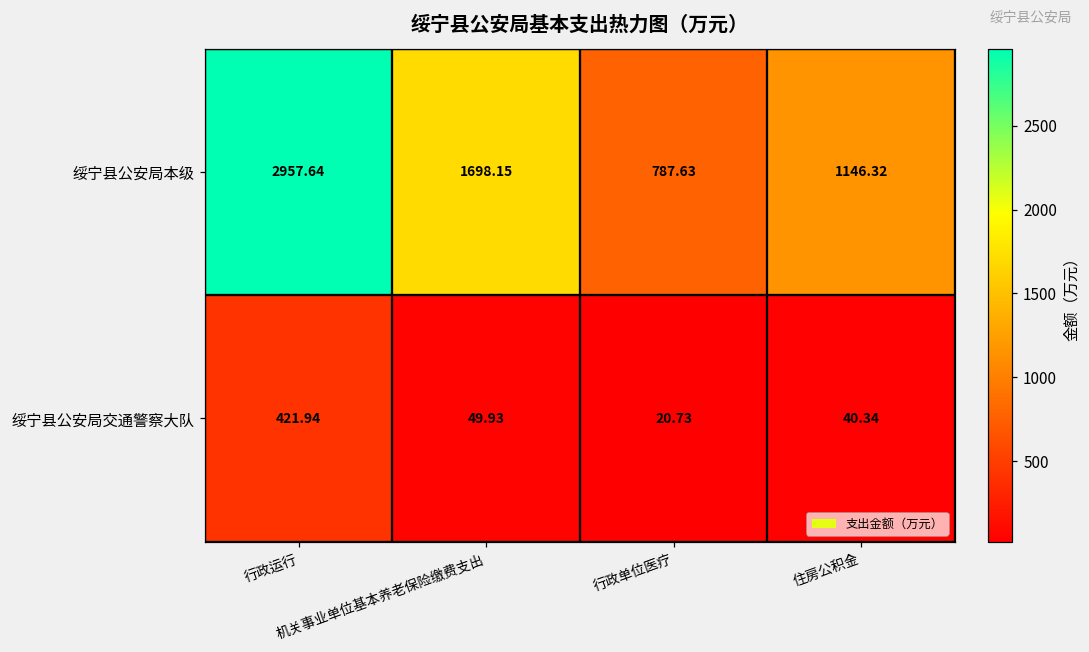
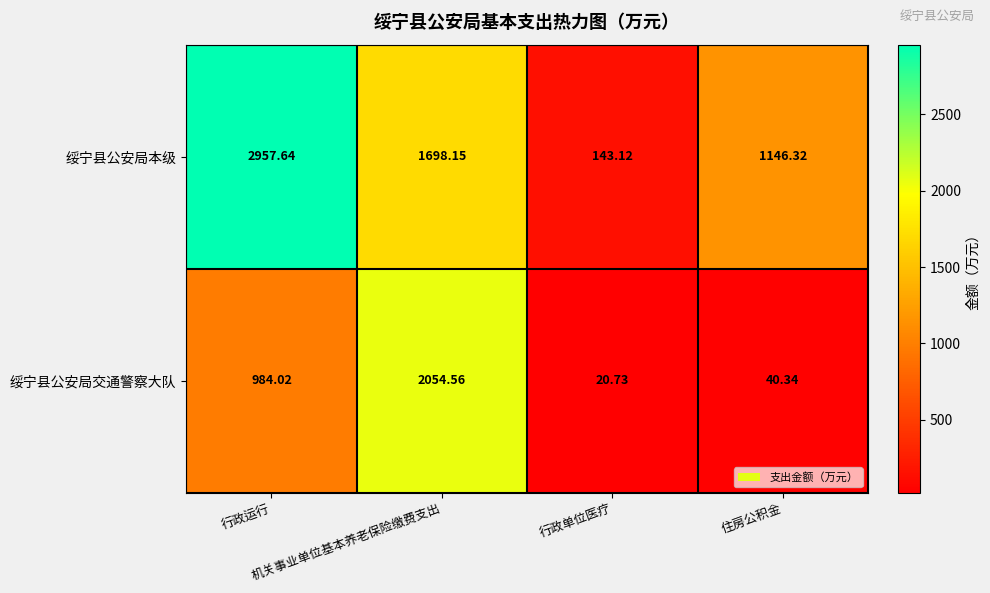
  {
    "绥宁县公安局本级": {
      "行政运行": 2957.64,
      "机关事业单位基本养老保险缴费支出": 1698.15,
-     "行政单位医疗": 787.63,
+     "行政单位医疗": 143.12,
      "住房公积金": 1146.32
    },
    "绥宁县公安局交通警察大队": {
-     "行政运行": 421.94,
-     "机关事业单位基本养老保险缴费支出": 49.93,
+     "行政运行": 984.02,
+     "机关事业单位基本养老保险缴费支出": 2054.56,
      "行政单位医疗": 20.73,
      "住房公积金": 40.34
    }
  }
